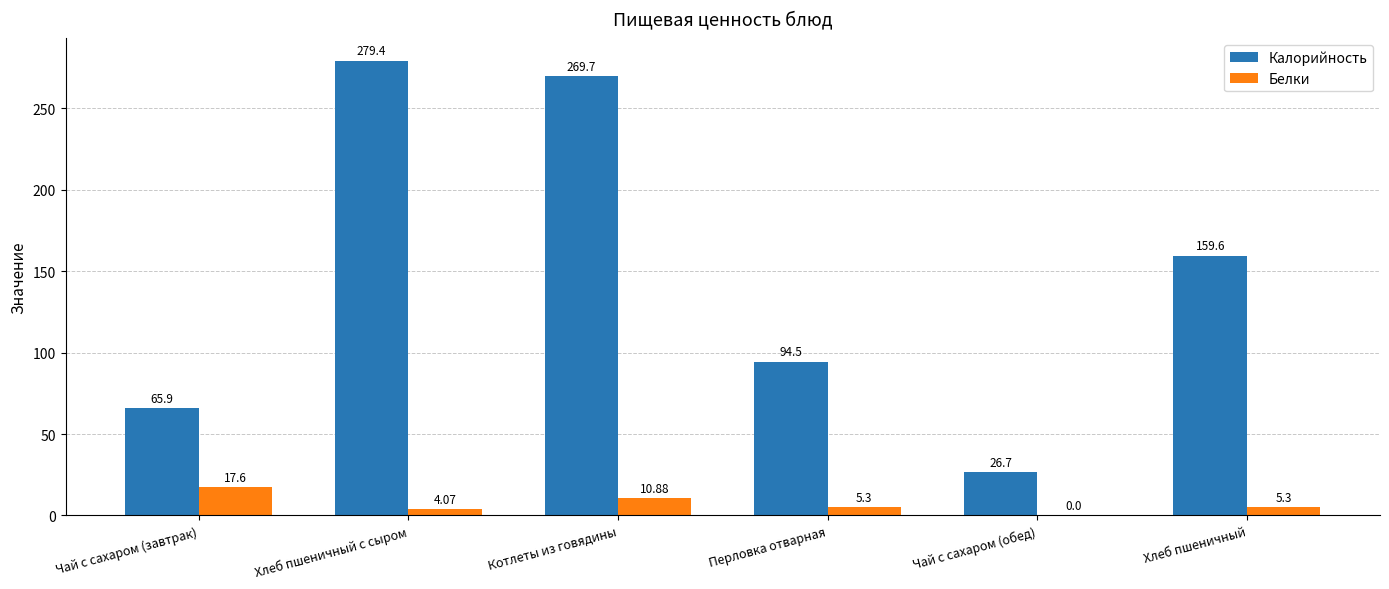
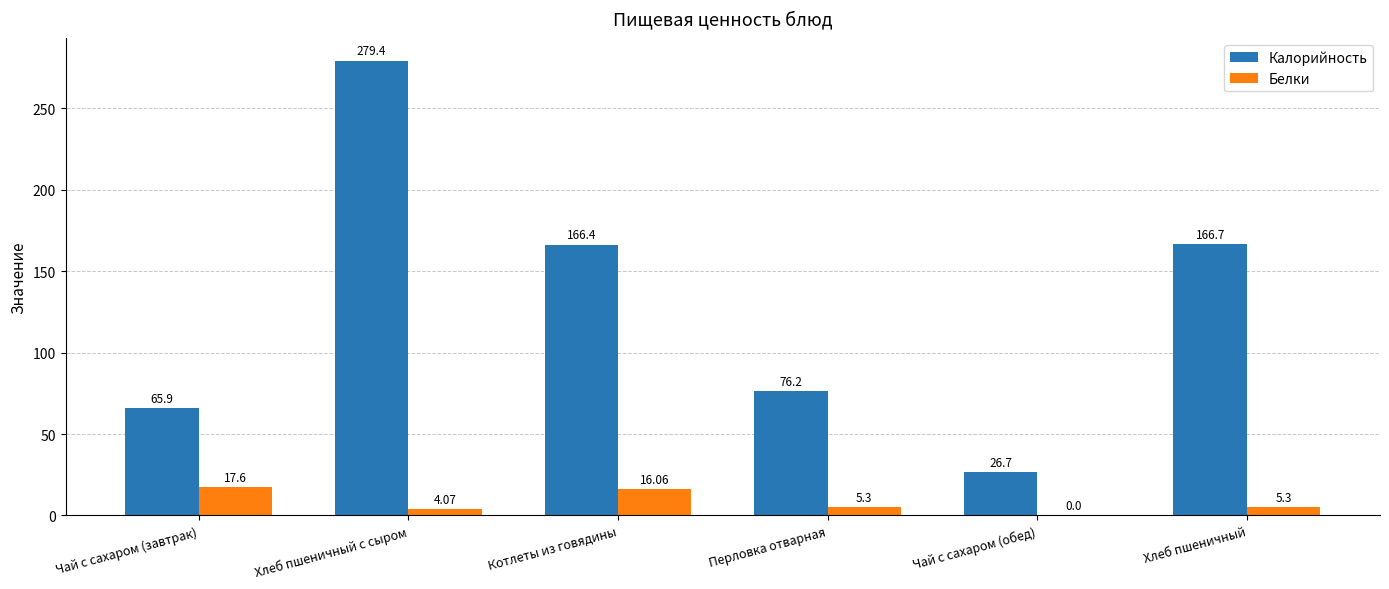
  {
    "Калорийность": {
      "Чай с сахаром (завтрак)": 65.9,
      "Хлеб пшеничный с сыром": 279.4,
-     "Котлеты из говядины": 269.7,
-     "Перловка отварная": 94.5,
+     "Котлеты из говядины": 166.4,
+     "Перловка отварная": 76.2,
      "Чай с сахаром (обед)": 26.7,
-     "Хлеб пшеничный": 159.6
+     "Хлеб пшеничный": 166.7
    },
    "Белки": {
      "Чай с сахаром (завтрак)": 17.6,
      "Хлеб пшеничный с сыром": 4.07,
-     "Котлеты из говядины": 10.88,
+     "Котлеты из говядины": 16.06,
      "Перловка отварная": 5.3,
      "Чай с сахаром (обед)": 0.0,
      "Хлеб пшеничный": 5.3
    }
  }
